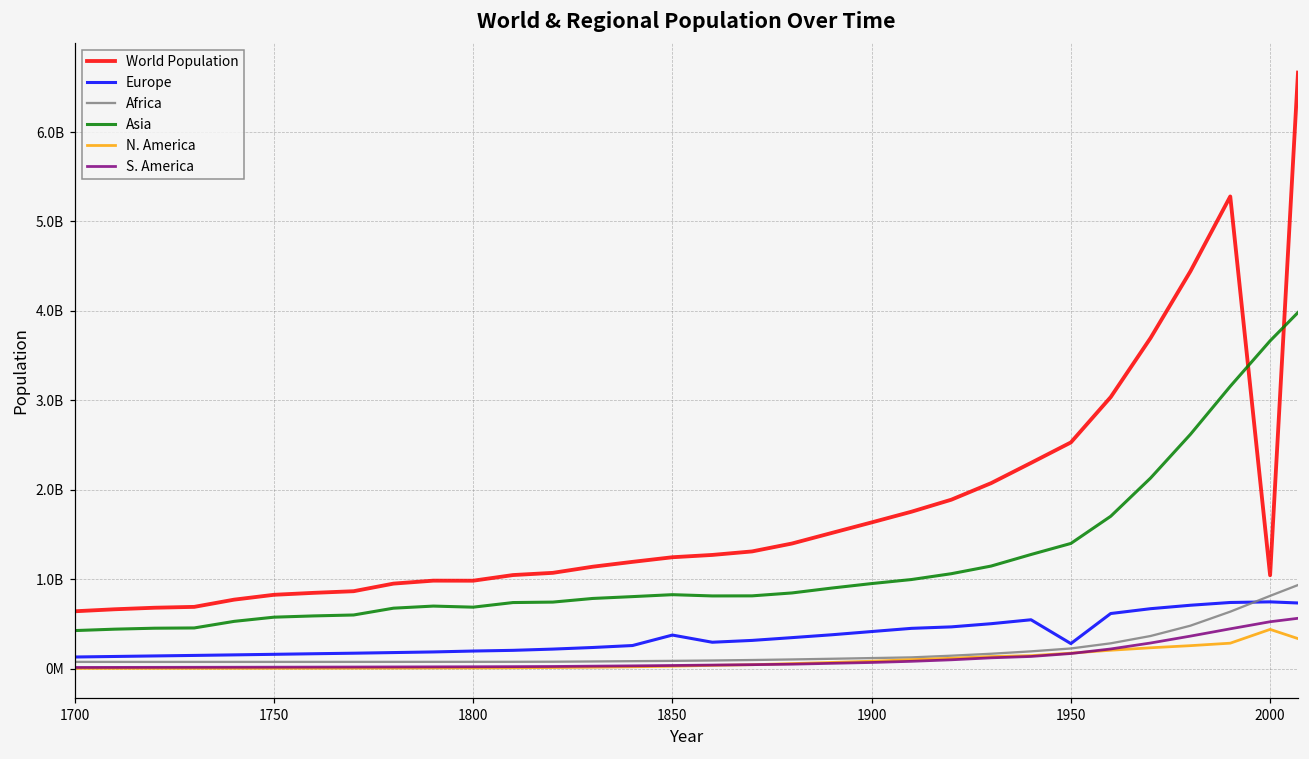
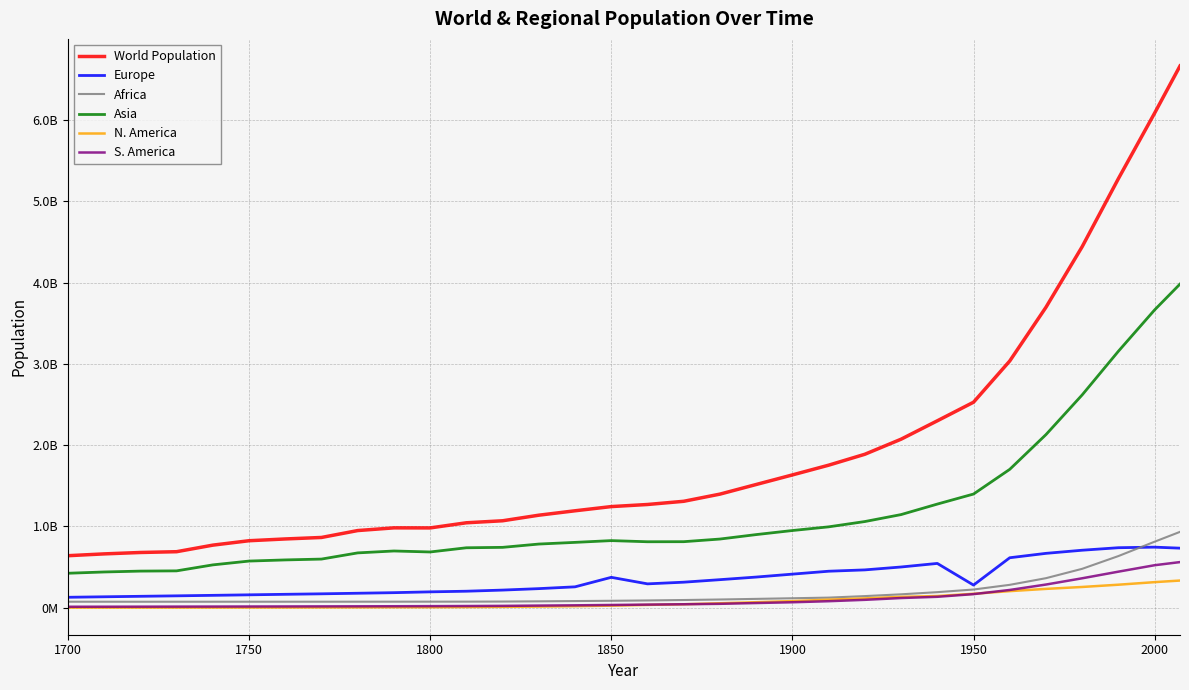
  {
    "World Population": {
      "1700": 600000000,
      "1750": 800000000,
      "1800": 1000000000,
      "1850": 1200000000,
      "1900": 1600000000,
      "1950": 2500000000,
-     "2000": 1000000000
+     "2000": 6100000000
    },
    "Europe": {
      "1700": 100000000,
      "1750": 200000000,
      "1800": 200000000,
      "1850": 400000000,
      "1900": 400000000,
      "1950": 300000000,
      "2000": 700000000
    },
    "Africa": {
      "1700": 100000000,
      "1750": 100000000,
      "1800": 100000000,
      "1850": 100000000,
      "1900": 100000000,
      "1950": 200000000,
      "2000": 800000000
    },
    "Asia": {
      "1700": 400000000,
      "1750": 600000000,
      "1800": 700000000,
      "1850": 800000000,
      "1900": 900000000,
      "1950": 1400000000,
      "2000": 3700000000
    },
    "N. America": {
-     "2000": 400000000
+     "2000": 300000000
    },
    "S. America": {
      "2000": 500000000
    }
  }
